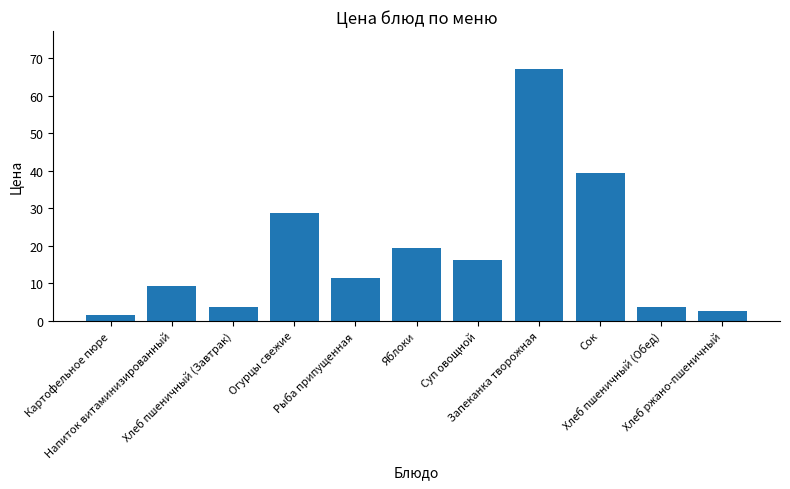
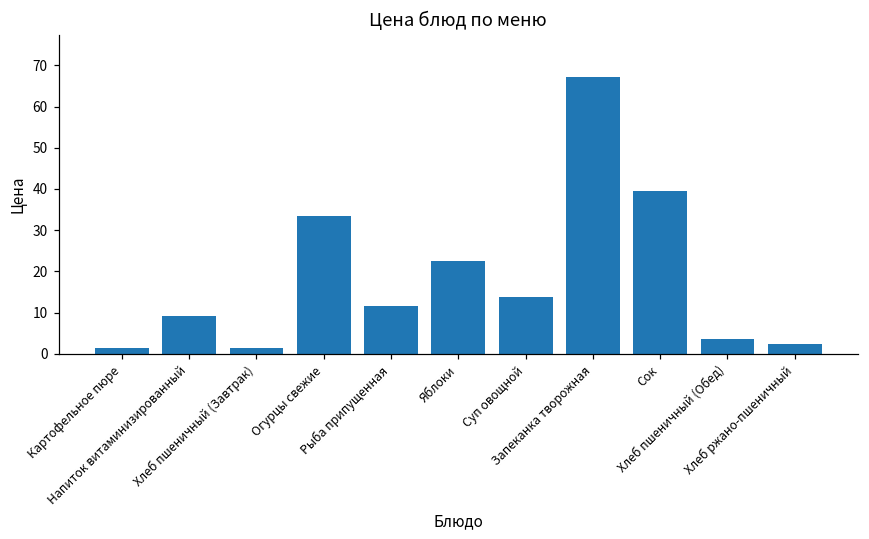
  {
    "Картофельное пюре": 1,
    "Напиток витаминизированный": 9,
-   "Хлеб пшеничный (Завтрак)": 4,
-   "Огурцы свежие": 29,
+   "Хлеб пшеничный (Завтрак)": 1,
+   "Огурцы свежие": 33,
    "Рыба припущенная": 12,
-   "Яблоки": 19,
-   "Суп овощной": 16,
+   "Яблоки": 23,
+   "Суп овощной": 14,
    "Запеканка творожная": 67,
    "Сок": 39,
    "Хлеб пшеничный (Обед)": 4,
    "Хлеб ржано-пшеничный": 3
  }
